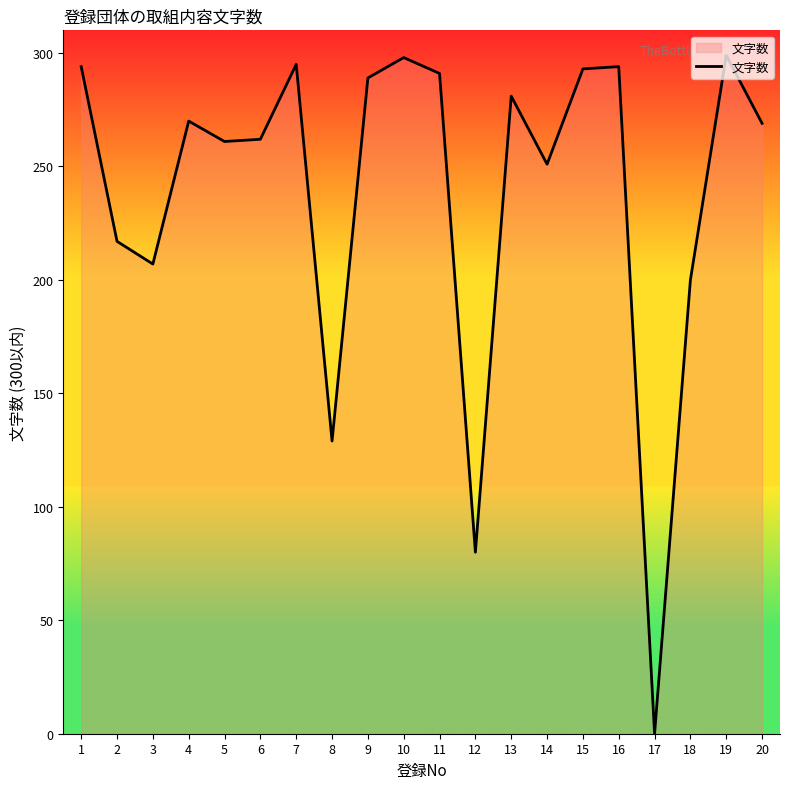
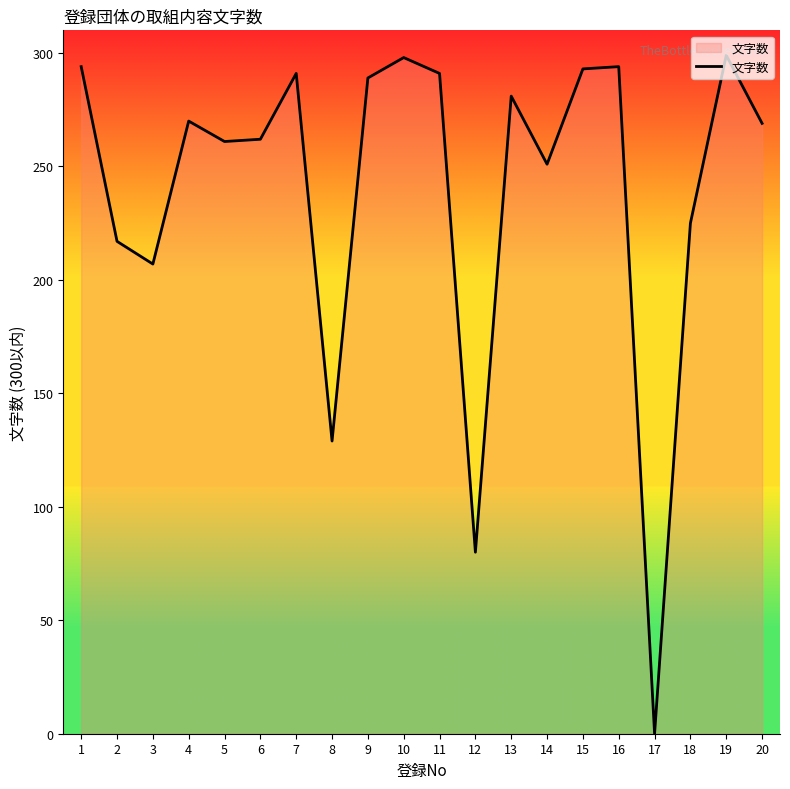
  {
    "1": 294,
    "2": 217,
    "3": 207,
    "4": 270,
    "5": 261,
    "6": 262,
-   "7": 295,
+   "7": 291,
    "8": 129,
    "9": 289,
    "10": 298,
    "11": 291,
    "12": 80,
    "13": 281,
    "14": 251,
    "15": 293,
    "16": 294,
    "17": 0,
-   "18": 200,
+   "18": 225,
    "20": 269
  }
